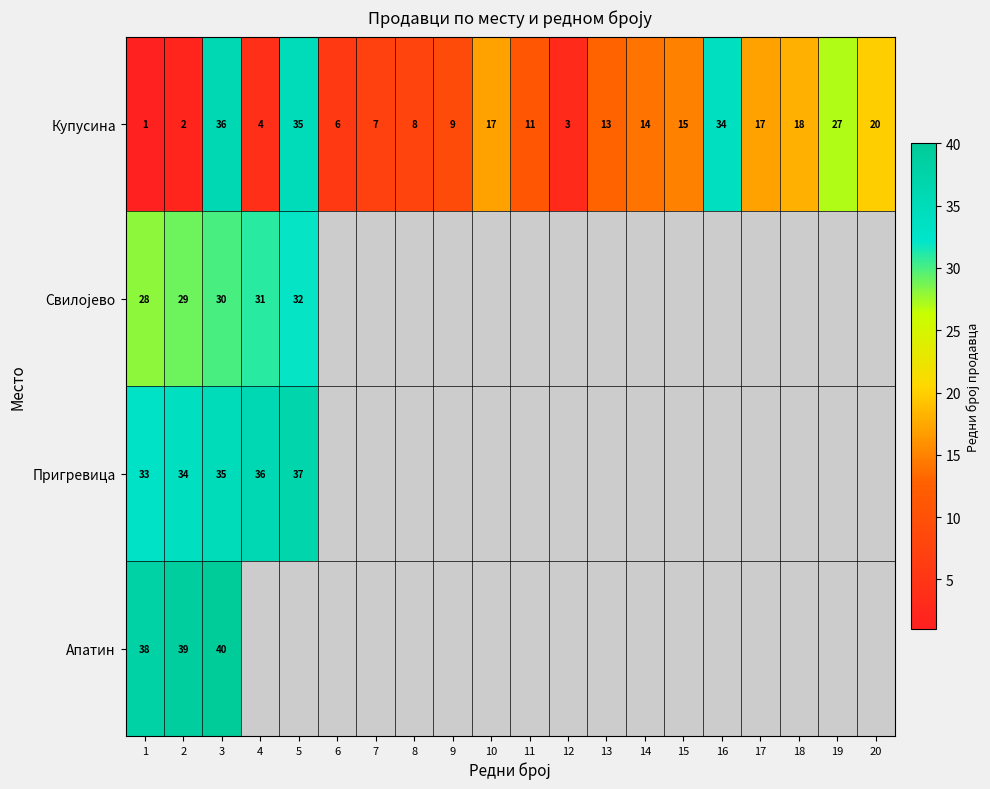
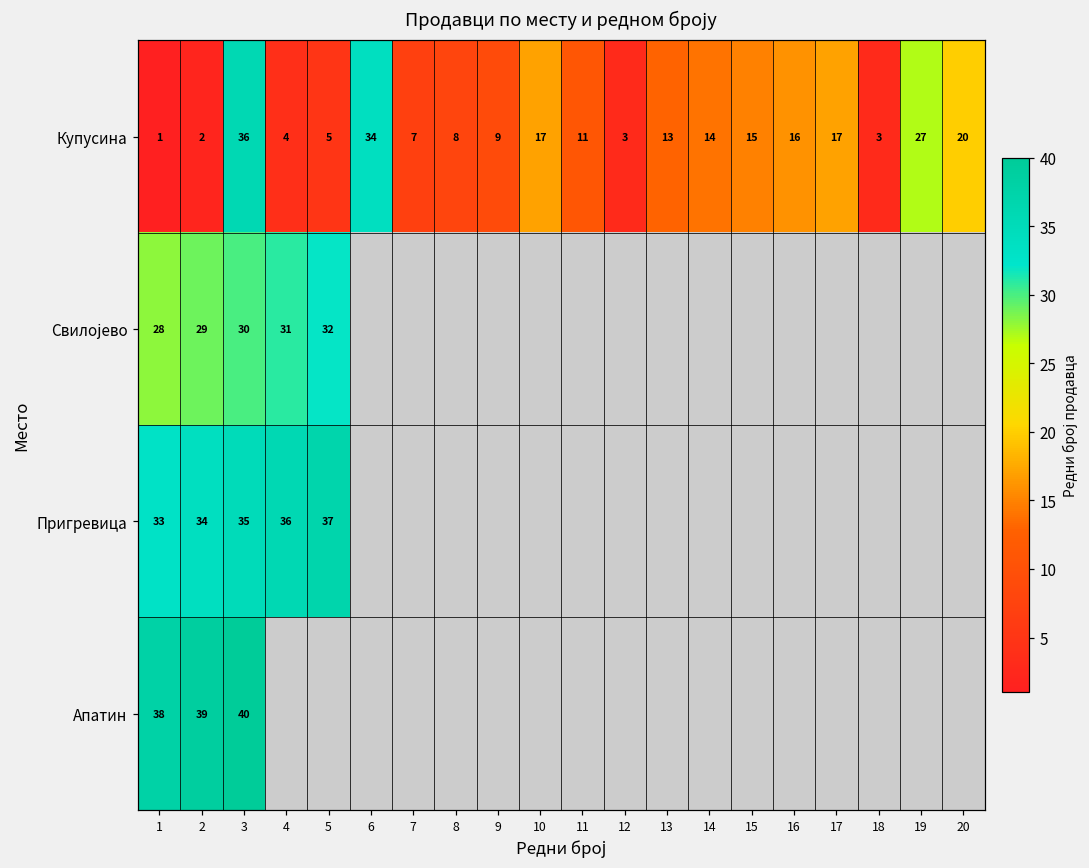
  {
    "Купусина": {
      "1": 1,
      "2": 2,
      "3": 36,
      "4": 4,
-     "5": 35,
-     "6": 6,
+     "5": 5,
+     "6": 34,
      "7": 7,
      "8": 8,
      "9": 9,
      "10": 17,
      "11": 11,
      "12": 3,
      "13": 13,
      "14": 14,
      "15": 15,
-     "16": 34,
+     "16": 16,
      "17": 17,
-     "18": 18,
+     "18": 3,
      "19": 27,
      "20": 20
    },
    "Свилојево": {
      "1": 28,
      "2": 29,
      "3": 30,
      "4": 31,
      "5": 32
    },
    "Пригревица": {
      "1": 33,
      "2": 34,
      "3": 35,
      "4": 36,
      "5": 37
    },
    "Апатин": {
      "1": 38,
      "2": 39,
      "3": 40
    }
  }
